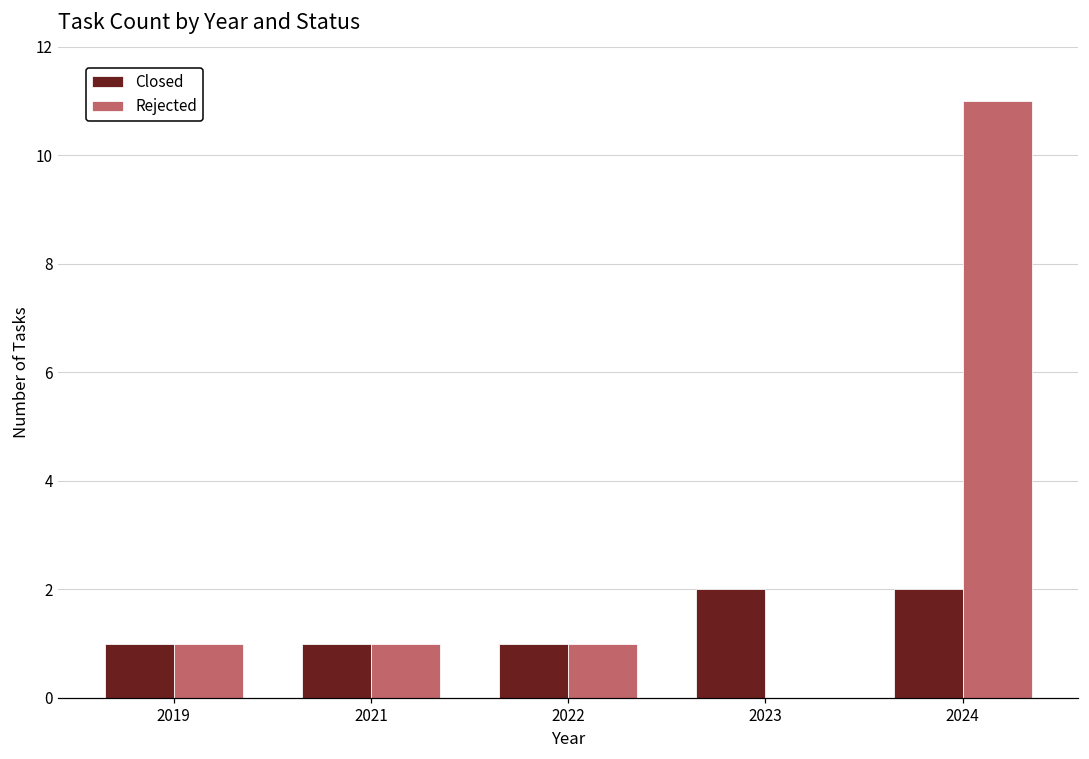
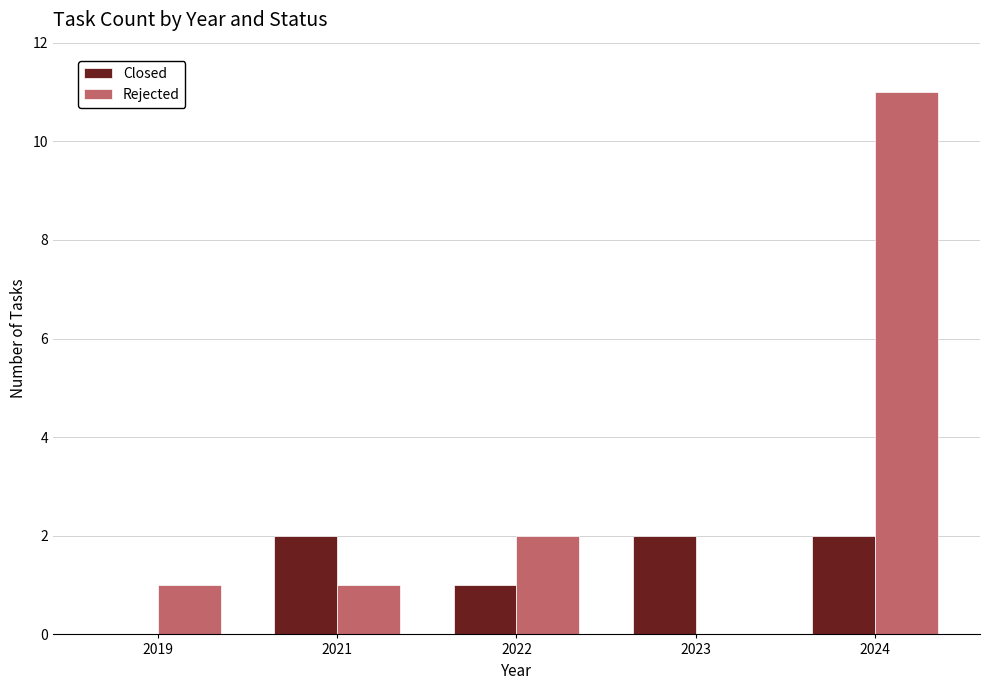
  {
    "Closed": {
-     "2019": 1,
-     "2021": 1,
+     "2019": 0,
+     "2021": 2,
      "2022": 1,
      "2023": 2,
      "2024": 2
    },
    "Rejected": {
      "2019": 1,
      "2021": 1,
-     "2022": 1,
+     "2022": 2,
      "2023": 0,
      "2024": 11
    }
  }
